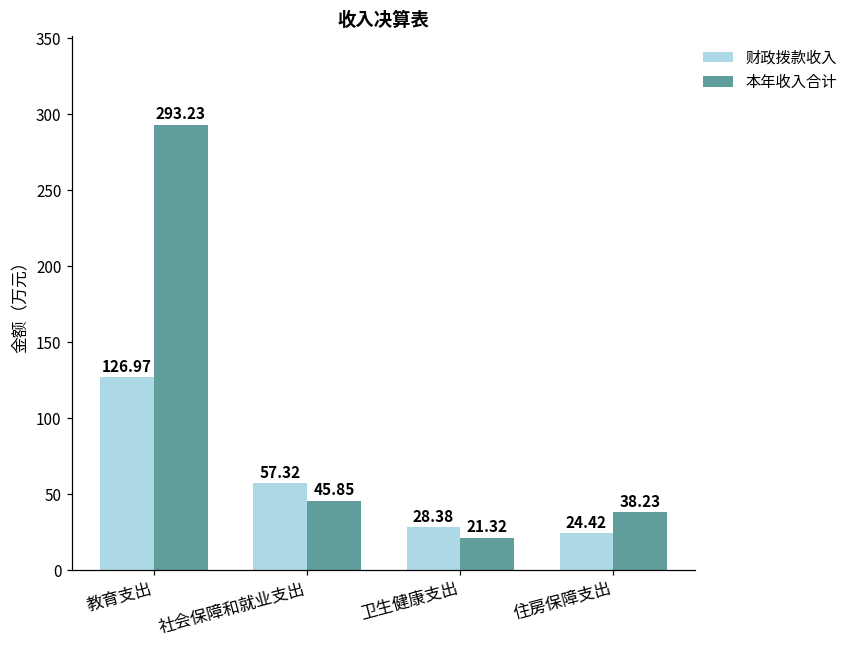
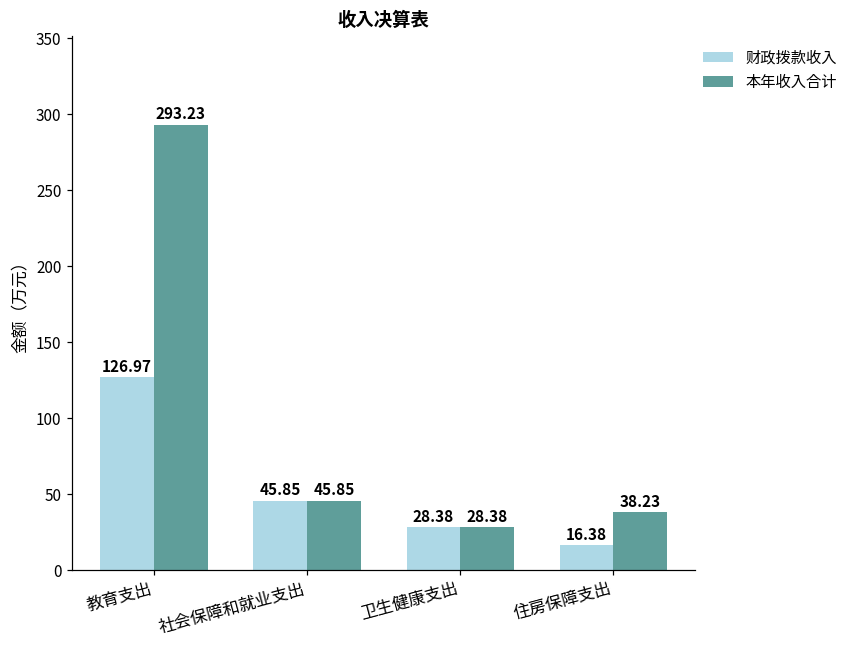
  {
    "财政拨款收入": {
      "教育支出": 126.97,
-     "社会保障和就业支出": 57.32,
+     "社会保障和就业支出": 45.85,
      "卫生健康支出": 28.38,
-     "住房保障支出": 24.42
+     "住房保障支出": 16.38
    },
    "本年收入合计": {
      "教育支出": 293.23,
      "社会保障和就业支出": 45.85,
-     "卫生健康支出": 21.32,
+     "卫生健康支出": 28.38,
      "住房保障支出": 38.23
    }
  }
